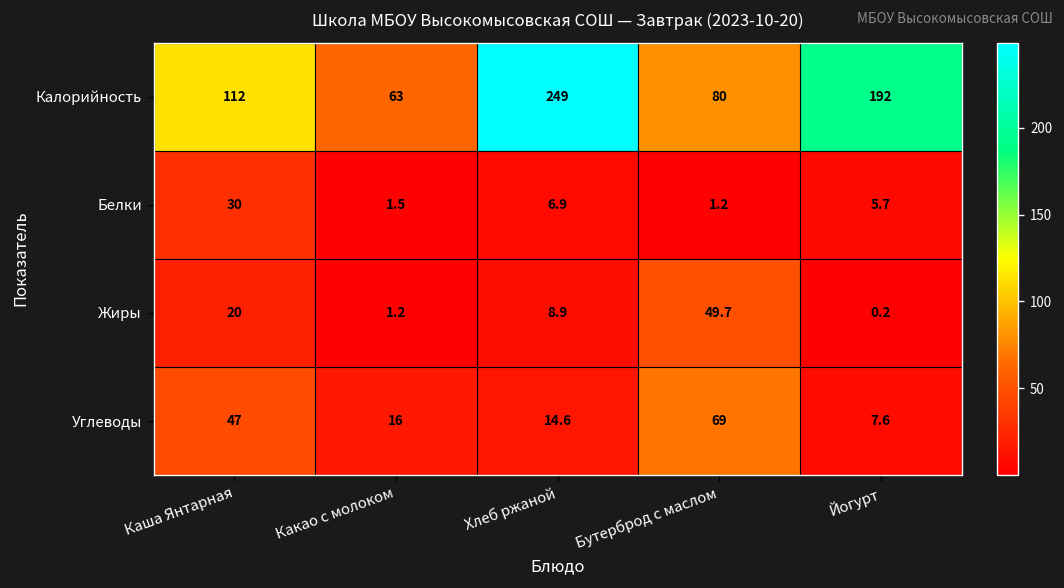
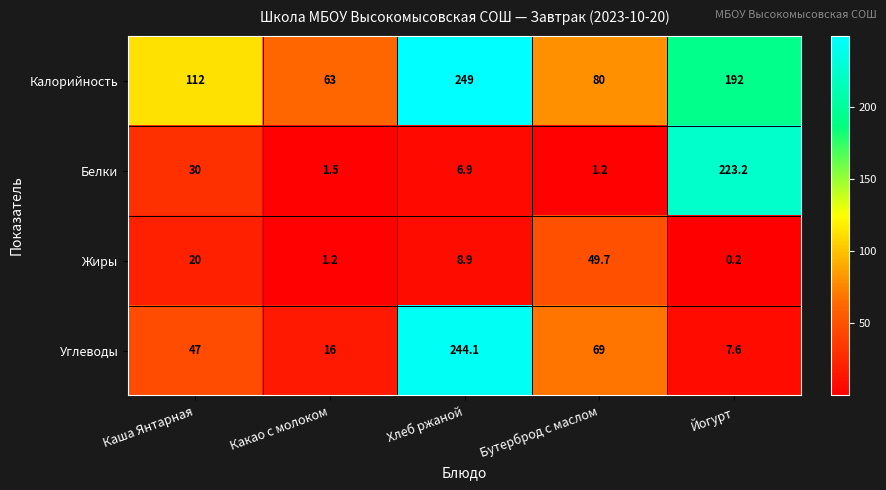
  {
    "Калорийность": {
      "Каша Янтарная": 112,
      "Какао с молоком": 63,
      "Хлеб ржаной": 249,
      "Бутерброд с маслом": 80,
      "Йогурт": 192
    },
    "Белки": {
      "Каша Янтарная": 30,
      "Какао с молоком": 1.5,
      "Хлеб ржаной": 6.9,
      "Бутерброд с маслом": 1.2,
-     "Йогурт": 5.7
+     "Йогурт": 223.2
    },
    "Жиры": {
      "Каша Янтарная": 20,
      "Какао с молоком": 1.2,
      "Хлеб ржаной": 8.9,
      "Бутерброд с маслом": 49.7,
      "Йогурт": 0.2
    },
    "Углеводы": {
      "Каша Янтарная": 47,
      "Какао с молоком": 16,
-     "Хлеб ржаной": 14.6,
+     "Хлеб ржаной": 244.1,
      "Бутерброд с маслом": 69,
      "Йогурт": 7.6
    }
  }
